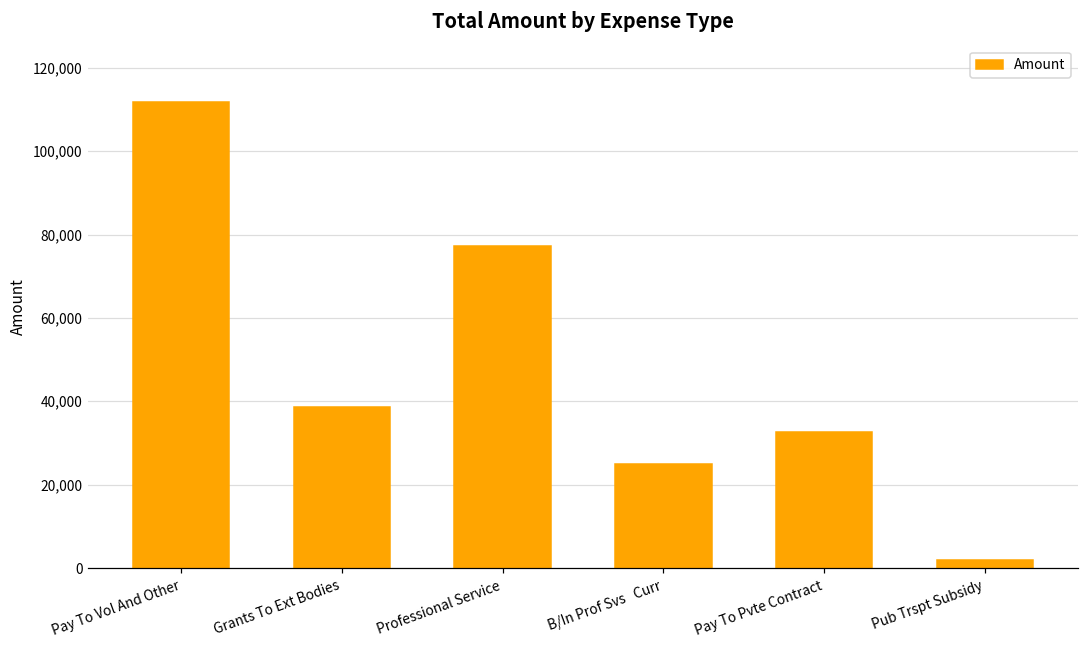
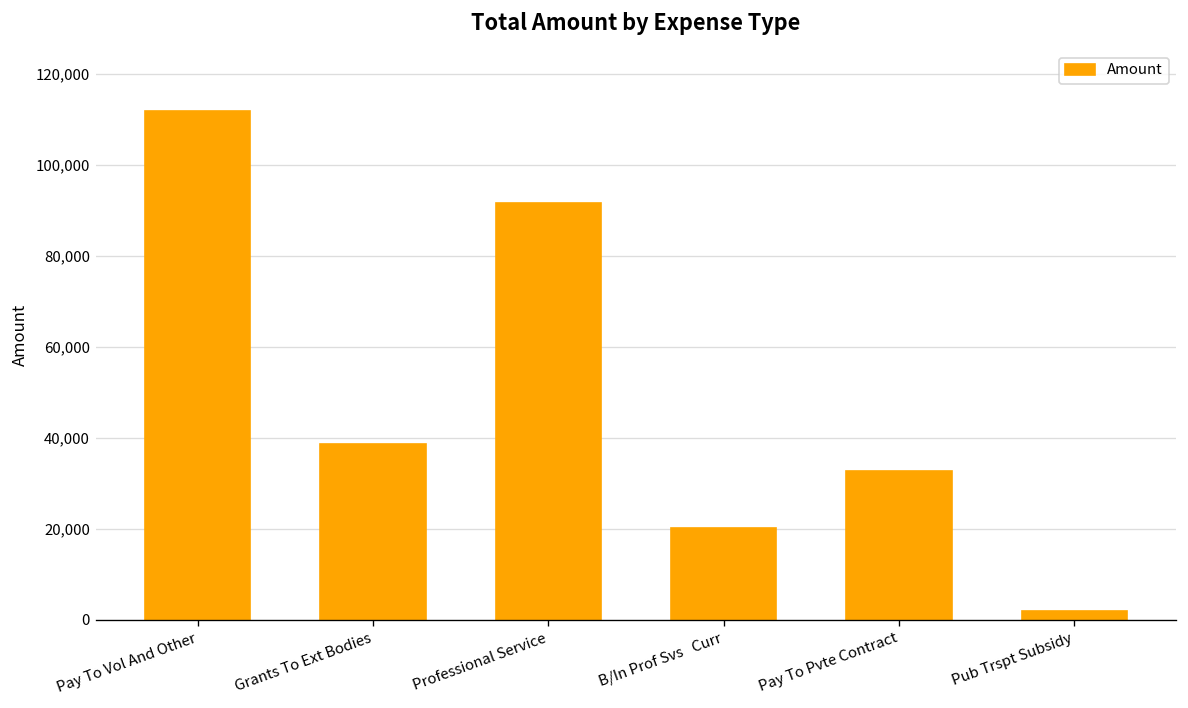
  {
    "Pay To Vol And Other": "112,000",
    "Grants To Ext Bodies": "39,000",
-   "Professional Service": "77,000",
-   "B/In Prof Svs Curr": "25,000",
+   "Professional Service": "92,000",
+   "B/In Prof Svs Curr": "20,000",
    "Pay To Pvte Contract": "33,000",
    "Pub Trspt Subsidy": "2,000"
  }
